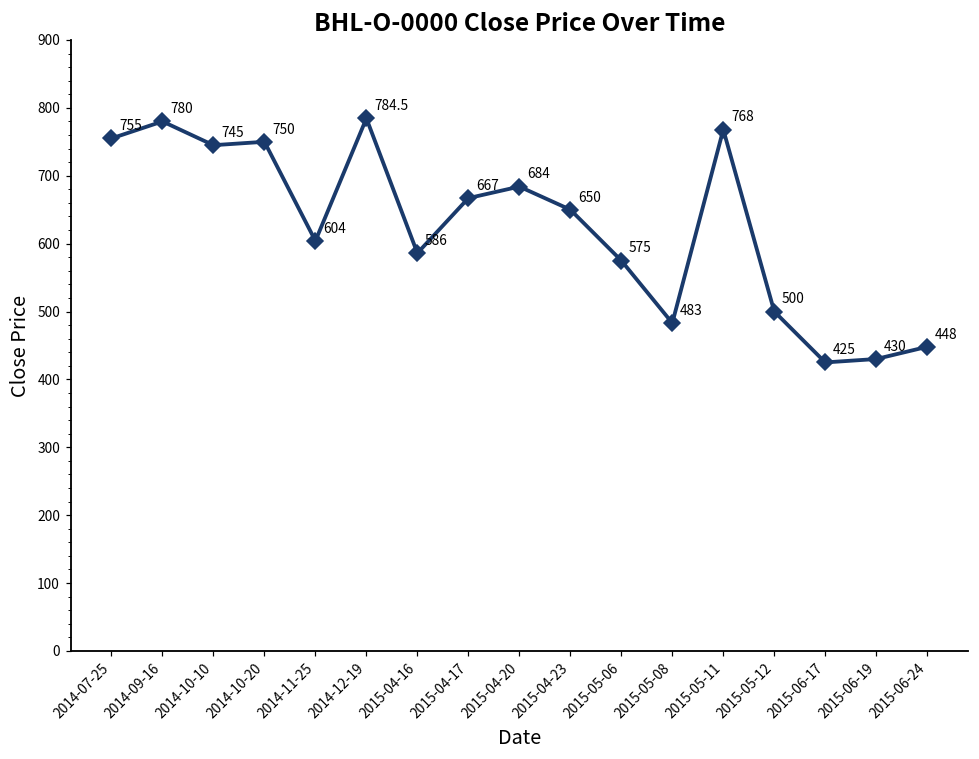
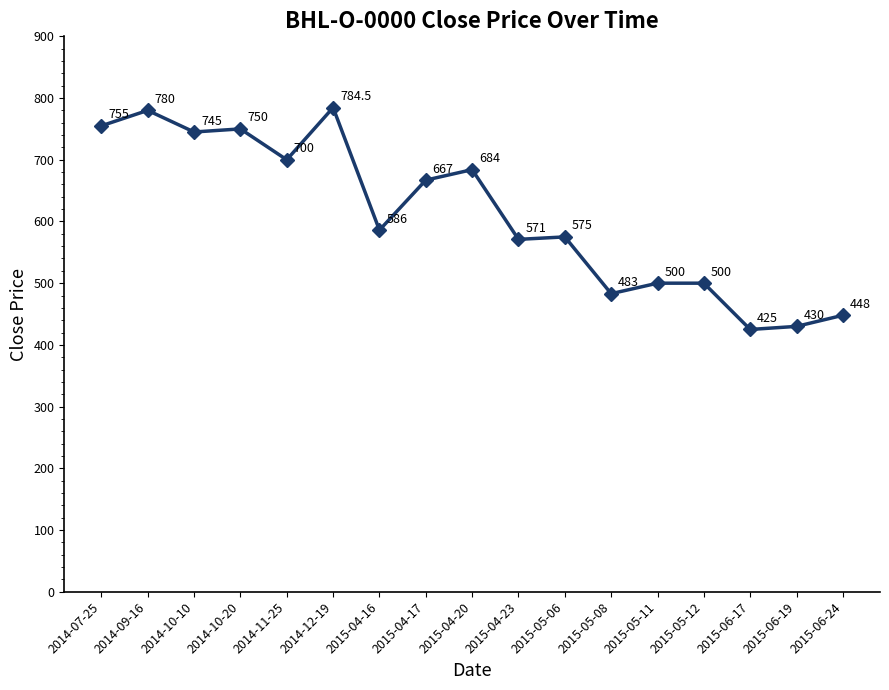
  {
    "2014-07-25": 755,
    "2014-09-16": 780,
    "2014-10-10": 745,
    "2014-10-20": 750,
-   "2014-11-25": 604,
+   "2014-11-25": 700,
    "2014-12-19": 784.5,
    "2015-04-16": 586,
    "2015-04-17": 667,
    "2015-04-20": 684,
-   "2015-04-23": 650,
+   "2015-04-23": 571,
    "2015-05-06": 575,
    "2015-05-08": 483,
-   "2015-05-11": 768,
+   "2015-05-11": 500,
    "2015-05-12": 500,
    "2015-06-17": 425,
    "2015-06-19": 430,
    "2015-06-24": 448
  }
